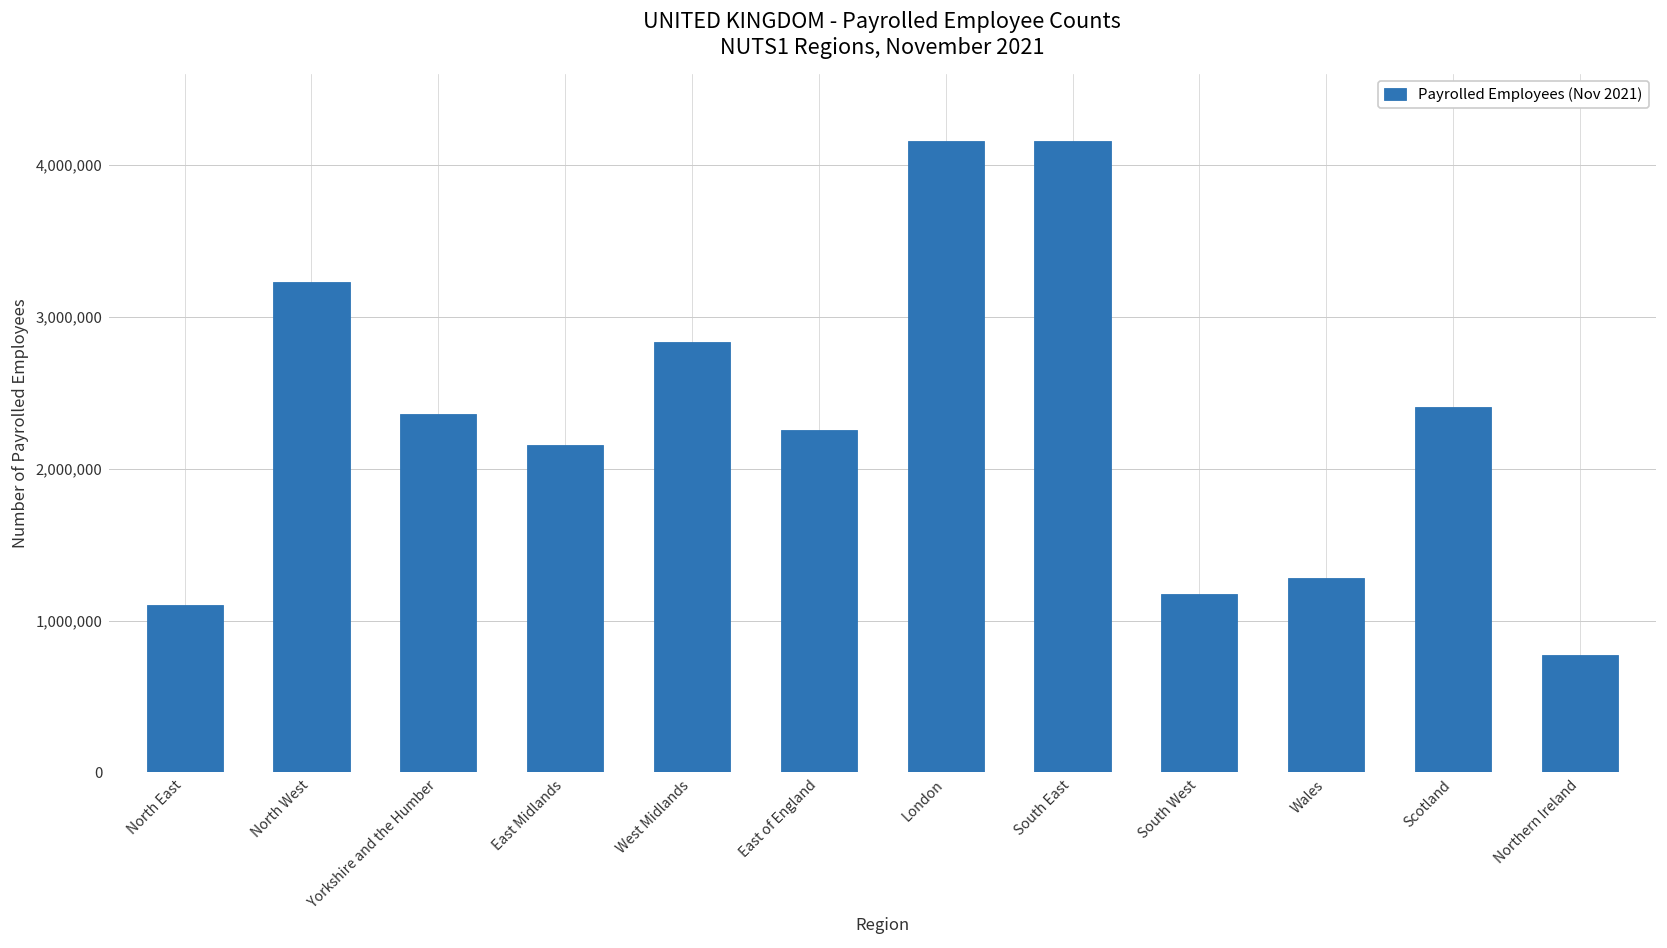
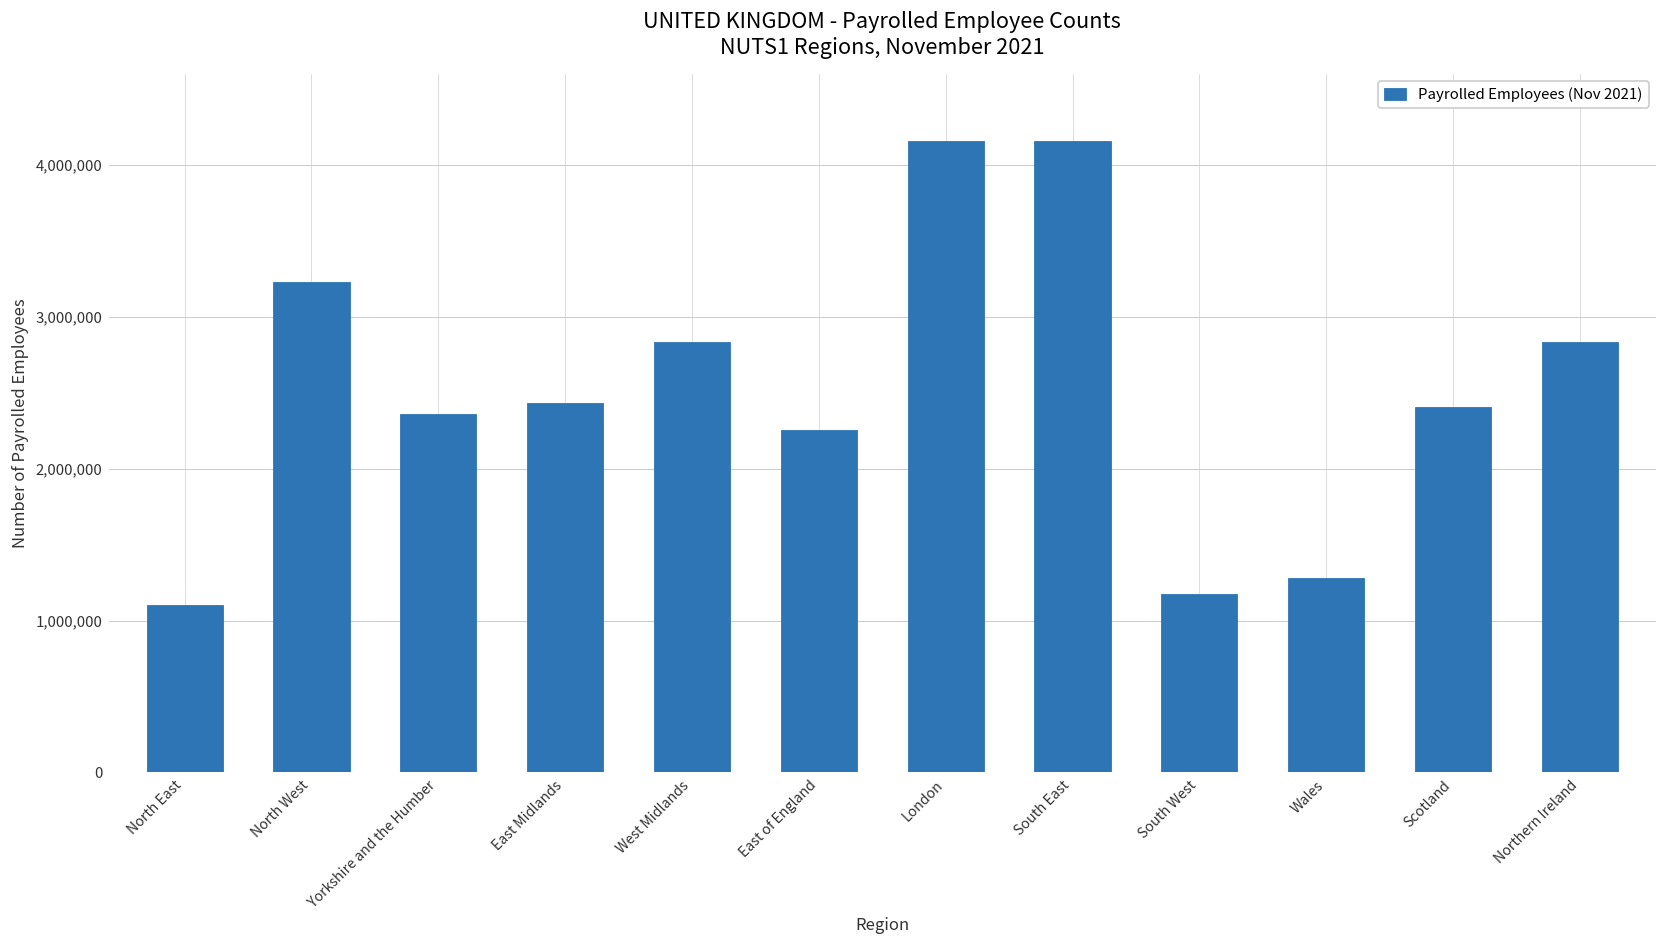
  {
    "North East": "1,100,000",
    "North West": "3,230,000",
    "Yorkshire and the Humber": "2,360,000",
-   "East Midlands": "2,160,000",
+   "East Midlands": "2,430,000",
    "West Midlands": "2,830,000",
    "East of England": "2,250,000",
    "London": "4,160,000",
    "South East": "4,160,000",
    "South West": "1,170,000",
    "Wales": "1,280,000",
    "Scotland": "2,400,000",
-   "Northern Ireland": "770,000"
+   "Northern Ireland": "2,840,000"
  }
